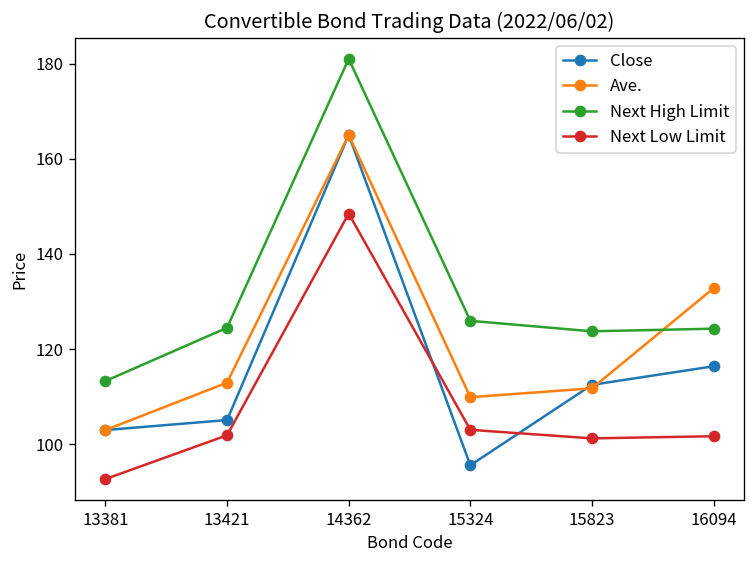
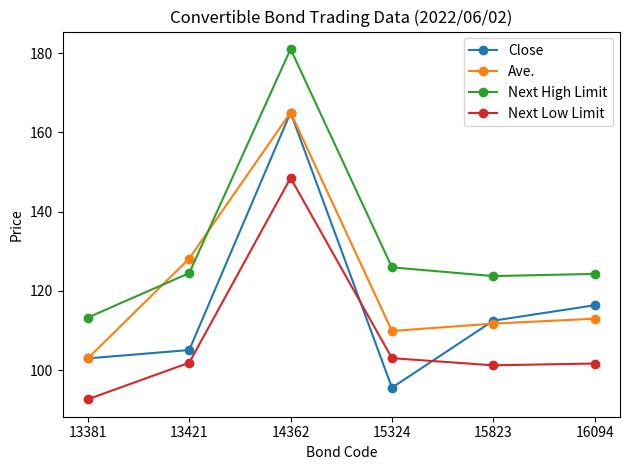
  {
    "Close": {
      "13421": 105,
      "15324": 96,
      "15823": 113,
      "16094": 116
    },
    "Ave.": {
-     "13421": 113,
+     "13421": 128,
      "15324": 110,
      "15823": 112,
-     "16094": 133
+     "16094": 113
    },
    "Next High Limit": {
      "13381": 113,
      "13421": 125,
      "14362": 181,
      "15324": 126,
      "15823": 124,
      "16094": 124
    },
    "Next Low Limit": {
      "13381": 93,
      "13421": 102,
      "14362": 149,
      "15324": 103,
      "15823": 101,
      "16094": 102
    }
  }
